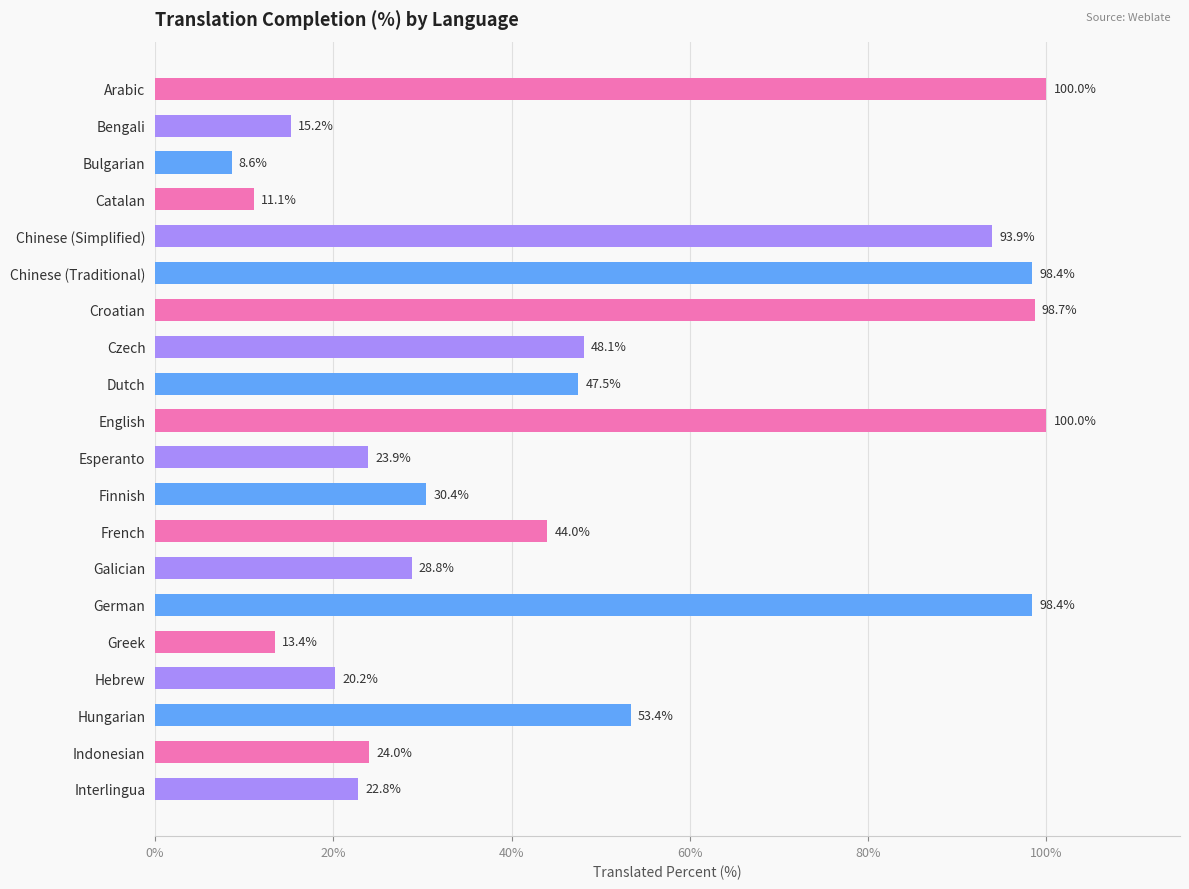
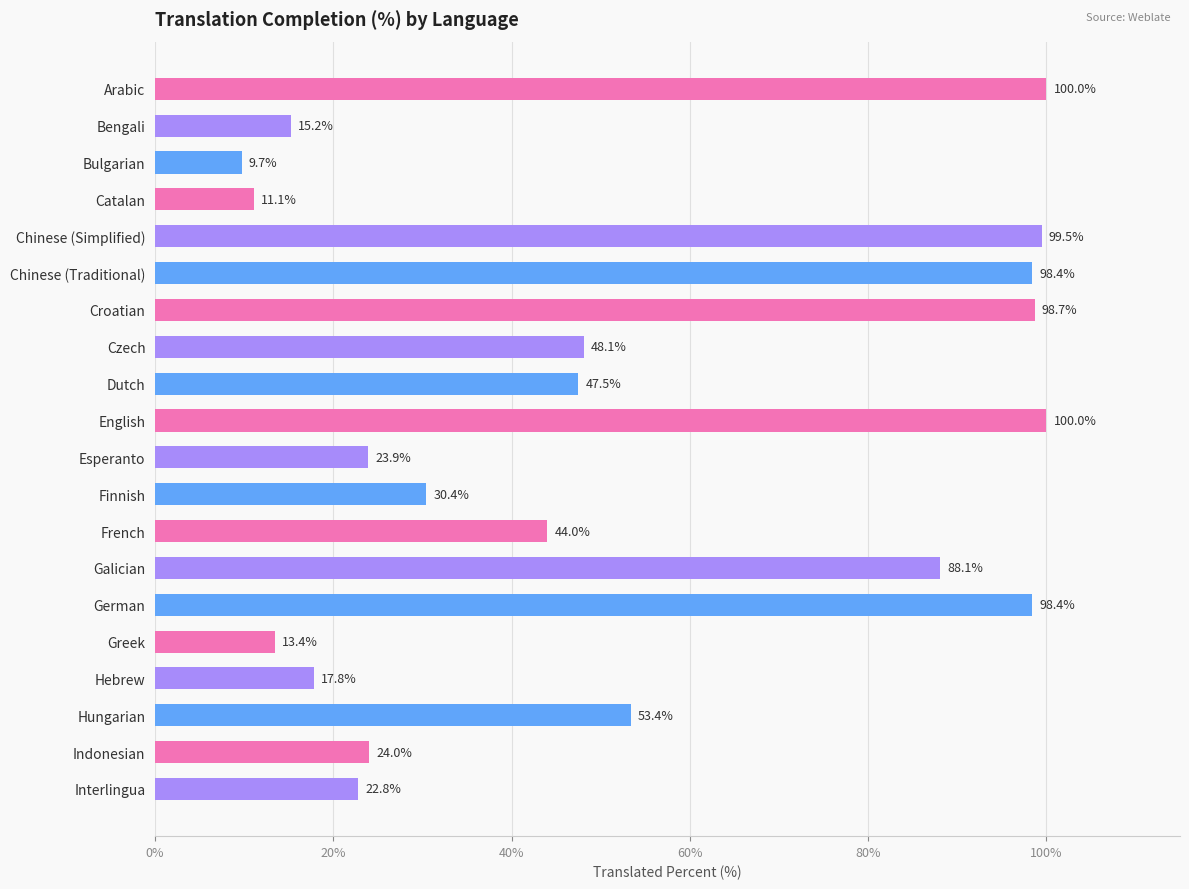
  {
    "Arabic": "100.0%",
    "Bengali": "15.2%",
-   "Bulgarian": "8.6%",
+   "Bulgarian": "9.7%",
    "Catalan": "11.1%",
-   "Chinese (Simplified)": "93.9%",
+   "Chinese (Simplified)": "99.5%",
    "Chinese (Traditional)": "98.4%",
    "Croatian": "98.7%",
    "Czech": "48.1%",
    "Dutch": "47.5%",
    "English": "100.0%",
    "Esperanto": "23.9%",
    "Finnish": "30.4%",
    "French": "44.0%",
-   "Galician": "28.8%",
+   "Galician": "88.1%",
    "German": "98.4%",
    "Greek": "13.4%",
-   "Hebrew": "20.2%",
+   "Hebrew": "17.8%",
    "Hungarian": "53.4%",
    "Indonesian": "24.0%",
    "Interlingua": "22.8%"
  }
